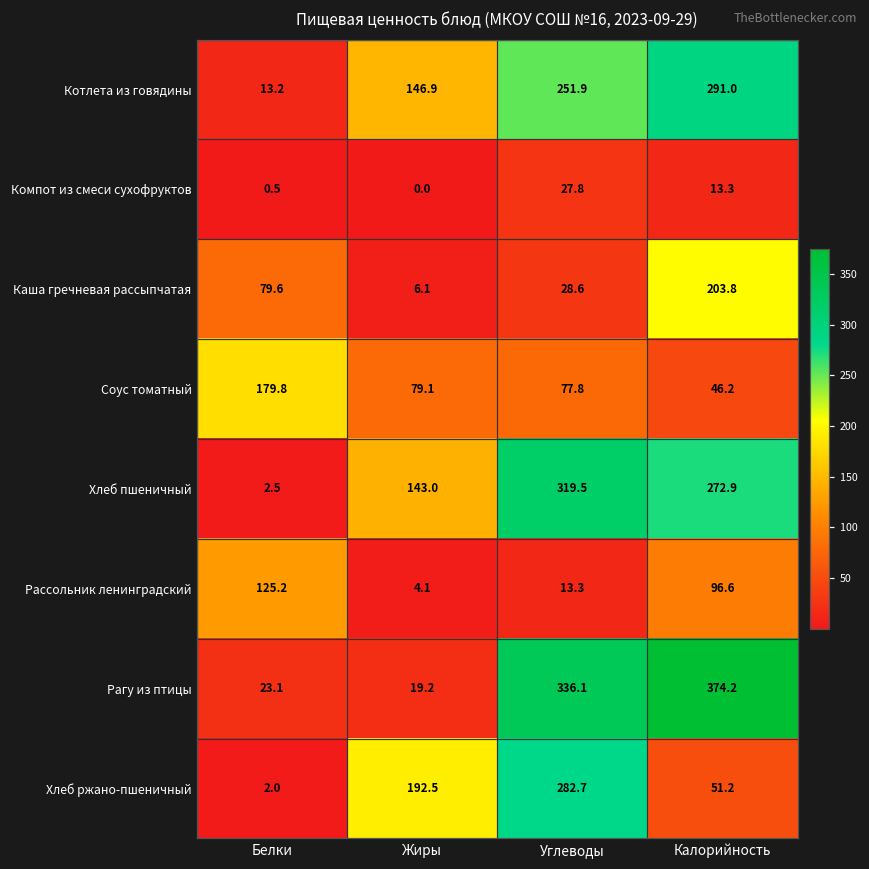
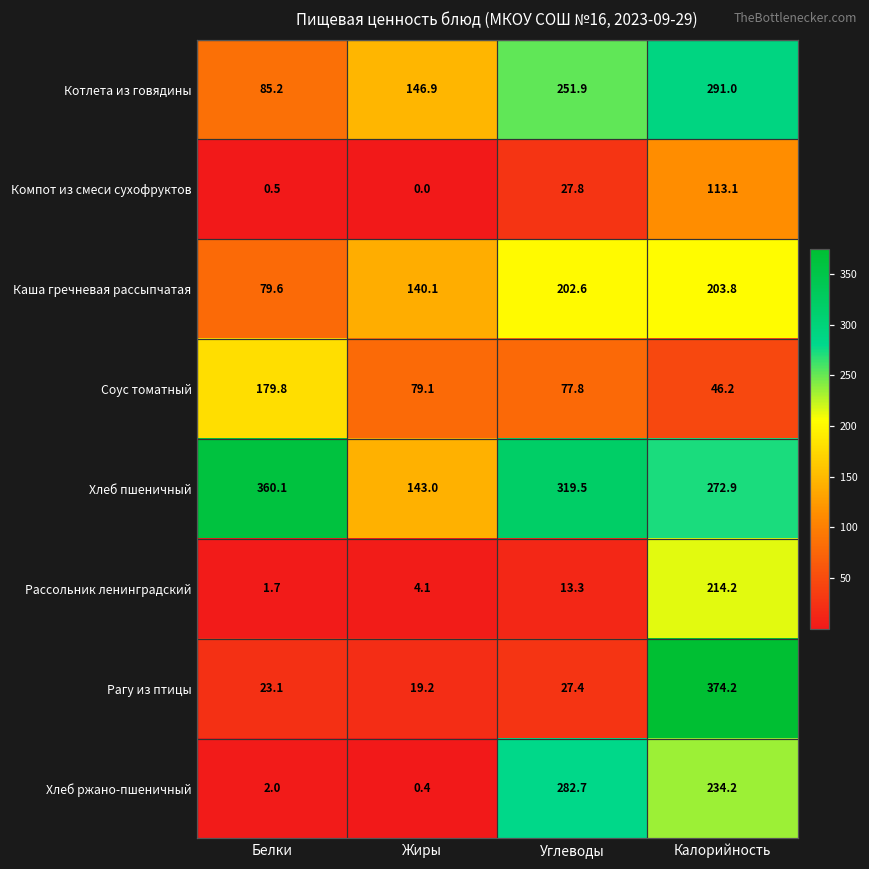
  {
    "Котлета из говядины": {
-     "Белки": 13.2,
+     "Белки": 85.2,
      "Жиры": 146.9,
      "Углеводы": 251.9,
      "Калорийность": 291.0
    },
    "Компот из смеси сухофруктов": {
      "Белки": 0.5,
      "Жиры": 0.0,
      "Углеводы": 27.8,
-     "Калорийность": 13.3
+     "Калорийность": 113.1
    },
    "Каша гречневая рассыпчатая": {
      "Белки": 79.6,
-     "Жиры": 6.1,
-     "Углеводы": 28.6,
+     "Жиры": 140.1,
+     "Углеводы": 202.6,
      "Калорийность": 203.8
    },
    "Соус томатный": {
      "Белки": 179.8,
      "Жиры": 79.1,
      "Углеводы": 77.8,
      "Калорийность": 46.2
    },
    "Хлеб пшеничный": {
-     "Белки": 2.5,
+     "Белки": 360.1,
      "Жиры": 143.0,
      "Углеводы": 319.5,
      "Калорийность": 272.9
    },
    "Рассольник ленинградский": {
-     "Белки": 125.2,
+     "Белки": 1.7,
      "Жиры": 4.1,
      "Углеводы": 13.3,
-     "Калорийность": 96.6
+     "Калорийность": 214.2
    },
    "Рагу из птицы": {
      "Белки": 23.1,
      "Жиры": 19.2,
-     "Углеводы": 336.1,
+     "Углеводы": 27.4,
      "Калорийность": 374.2
    },
    "Хлеб ржано-пшеничный": {
      "Белки": 2.0,
-     "Жиры": 192.5,
+     "Жиры": 0.4,
      "Углеводы": 282.7,
-     "Калорийность": 51.2
+     "Калорийность": 234.2
    }
  }
